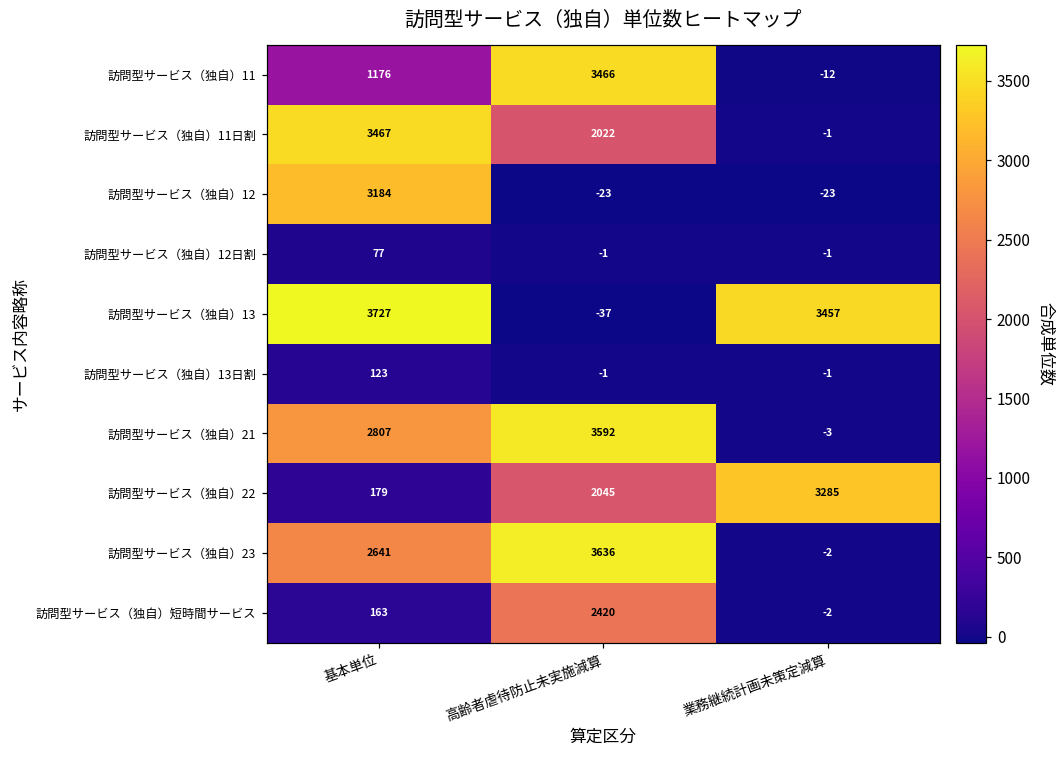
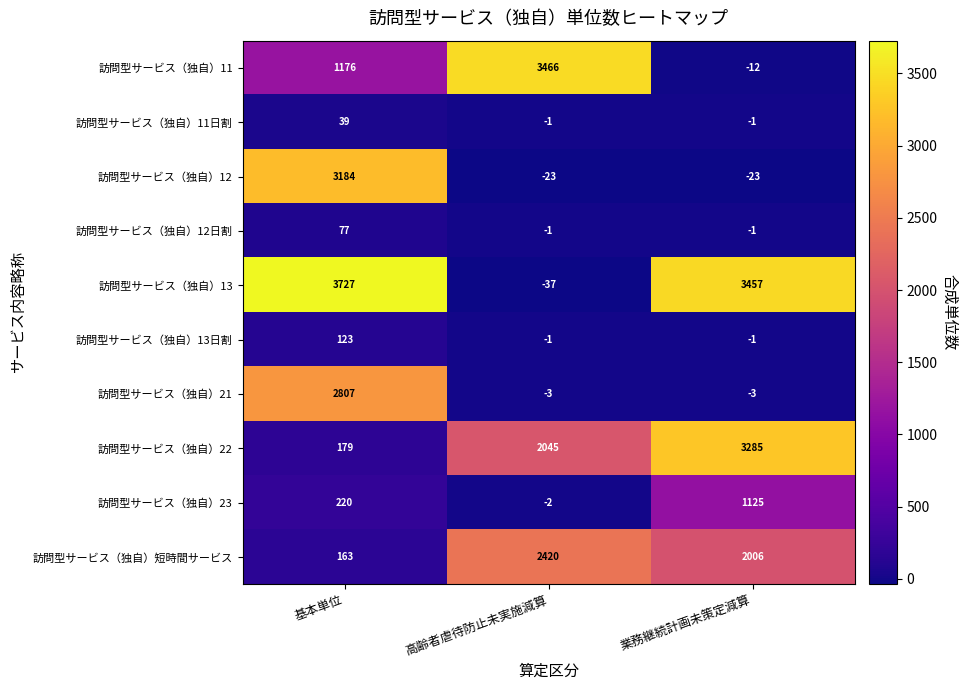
  {
    "訪問型サービス（独自）11": {
      "基本単位": 1176,
      "高齢者虐待防止未実施減算": 3466,
      "業務継続計画未策定減算": -12
    },
    "訪問型サービス（独自）11日割": {
-     "基本単位": 3467,
-     "高齢者虐待防止未実施減算": 2022,
+     "基本単位": 39,
+     "高齢者虐待防止未実施減算": -1,
      "業務継続計画未策定減算": -1
    },
    "訪問型サービス（独自）12": {
      "基本単位": 3184,
      "高齢者虐待防止未実施減算": -23,
      "業務継続計画未策定減算": -23
    },
    "訪問型サービス（独自）12日割": {
      "基本単位": 77,
      "高齢者虐待防止未実施減算": -1,
      "業務継続計画未策定減算": -1
    },
    "訪問型サービス（独自）13": {
      "基本単位": 3727,
      "高齢者虐待防止未実施減算": -37,
      "業務継続計画未策定減算": 3457
    },
    "訪問型サービス（独自）13日割": {
      "基本単位": 123,
      "高齢者虐待防止未実施減算": -1,
      "業務継続計画未策定減算": -1
    },
    "訪問型サービス（独自）21": {
      "基本単位": 2807,
-     "高齢者虐待防止未実施減算": 3592,
+     "高齢者虐待防止未実施減算": -3,
      "業務継続計画未策定減算": -3
    },
    "訪問型サービス（独自）22": {
      "基本単位": 179,
      "高齢者虐待防止未実施減算": 2045,
      "業務継続計画未策定減算": 3285
    },
    "訪問型サービス（独自）23": {
-     "基本単位": 2641,
-     "高齢者虐待防止未実施減算": 3636,
-     "業務継続計画未策定減算": -2
+     "基本単位": 220,
+     "高齢者虐待防止未実施減算": -2,
+     "業務継続計画未策定減算": 1125
    },
    "訪問型サービス（独自）短時間サービス": {
      "基本単位": 163,
      "高齢者虐待防止未実施減算": 2420,
-     "業務継続計画未策定減算": -2
+     "業務継続計画未策定減算": 2006
    }
  }
